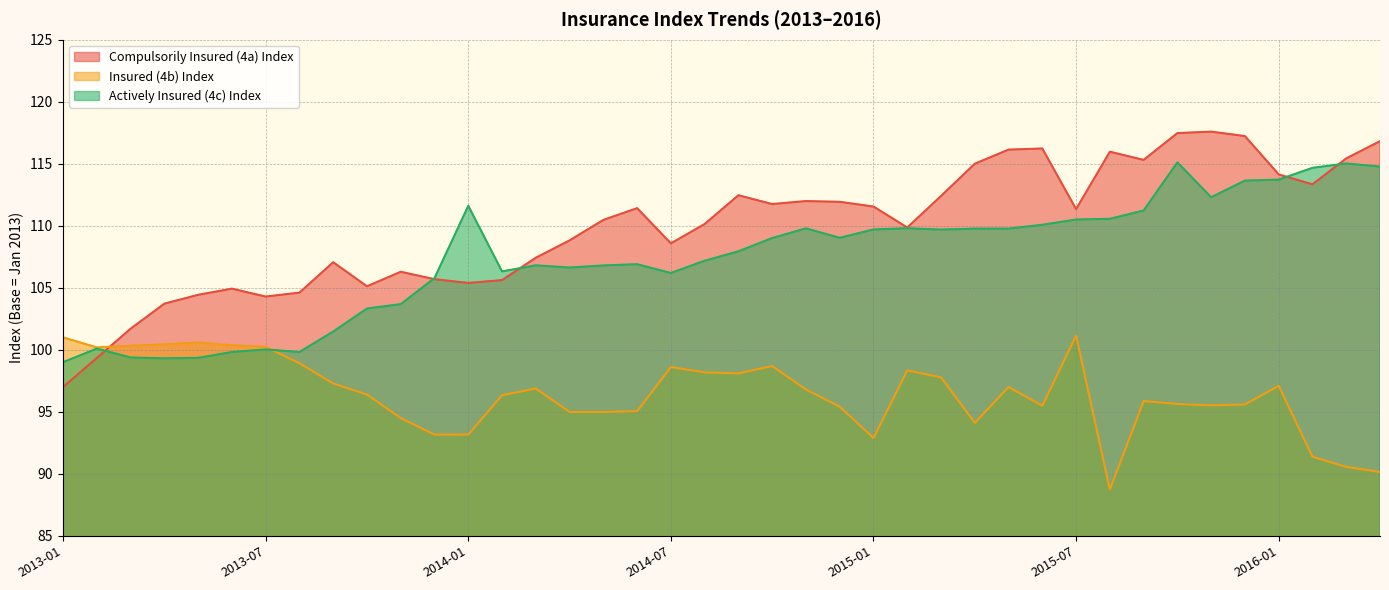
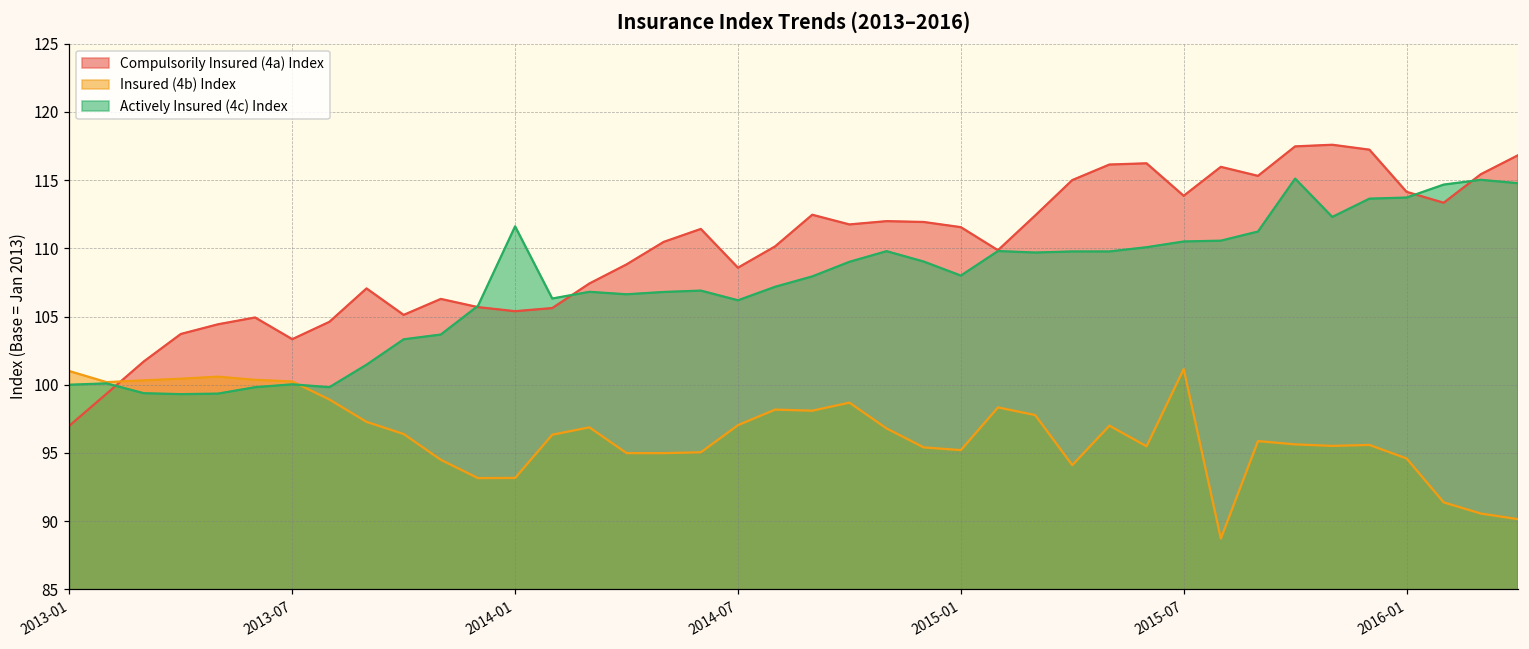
  {
    "Compulsorily Insured (4a) Index": {
      "2013-01": 97.0,
-     "2013-07": 104.3,
+     "2013-07": 103.3,
      "2014-01": 105.4,
      "2014-07": 108.6,
      "2015-01": 111.6,
-     "2015-07": 111.3,
+     "2015-07": 113.9,
      "2016-01": 114.1
    },
    "Insured (4b) Index": {
      "2013-01": 101.0,
      "2013-07": 100.2,
      "2014-01": 93.2,
-     "2014-07": 98.6,
-     "2015-01": 92.9,
+     "2014-07": 97.0,
+     "2015-01": 95.2,
      "2015-07": 101.2,
-     "2016-01": 97.1
+     "2016-01": 94.6
    },
    "Actively Insured (4c) Index": {
-     "2013-01": 99,
+     "2013-01": 100,
      "2013-07": 100.0,
      "2014-01": 111.6,
      "2014-07": 106.2,
-     "2015-01": 109.7,
+     "2015-01": 108.0,
      "2015-07": 110.5,
      "2016-01": 113.7
    }
  }
